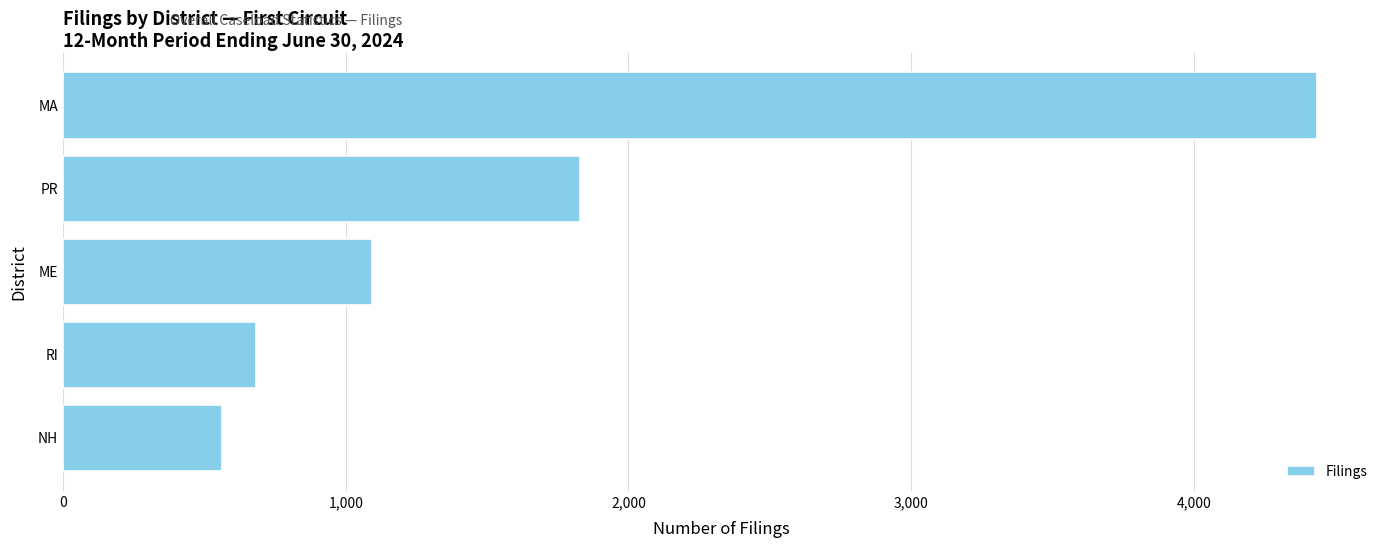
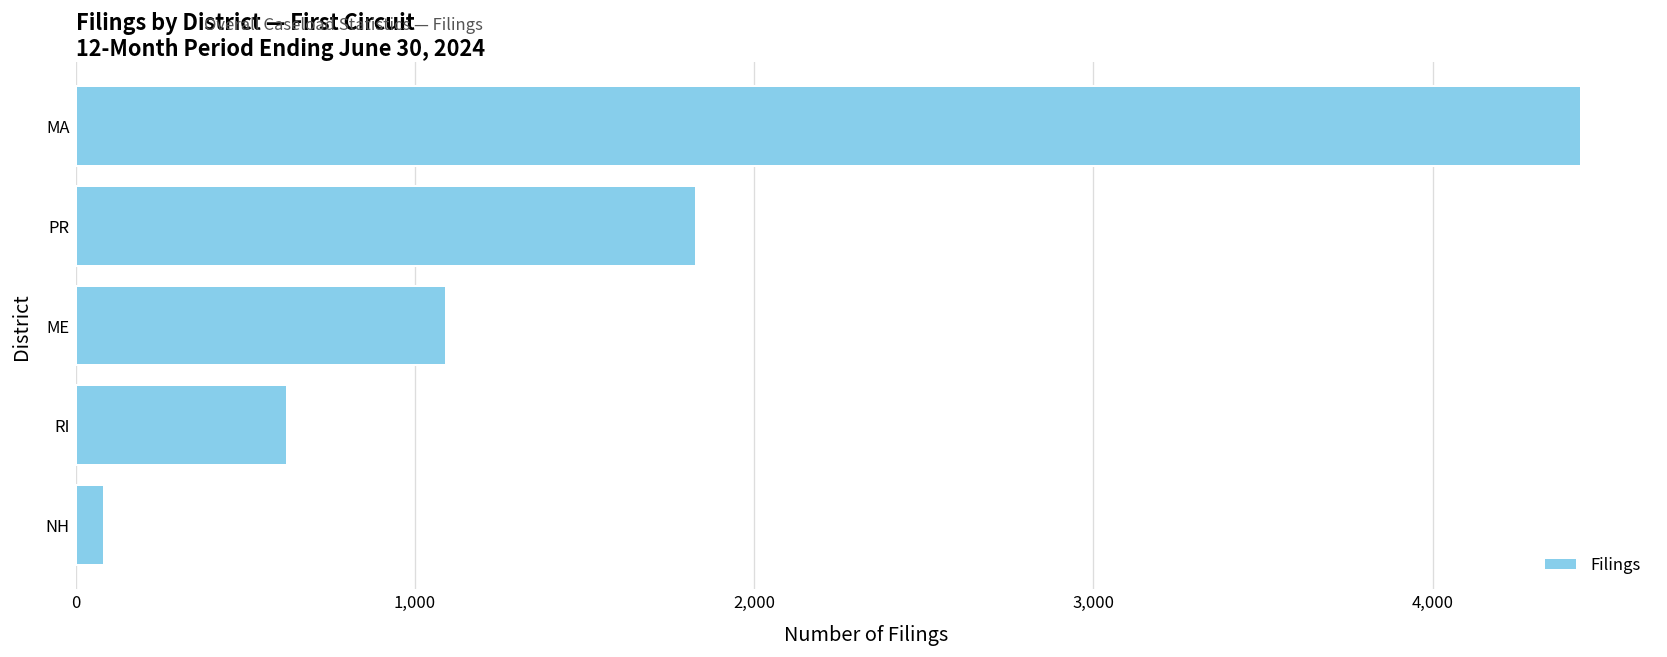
  {
    "MA": "4,440",
    "PR": "1,830",
    "ME": "1,090",
-   "RI": "680",
-   "NH": "560"
+   "RI": "620",
+   "NH": "80"
  }
